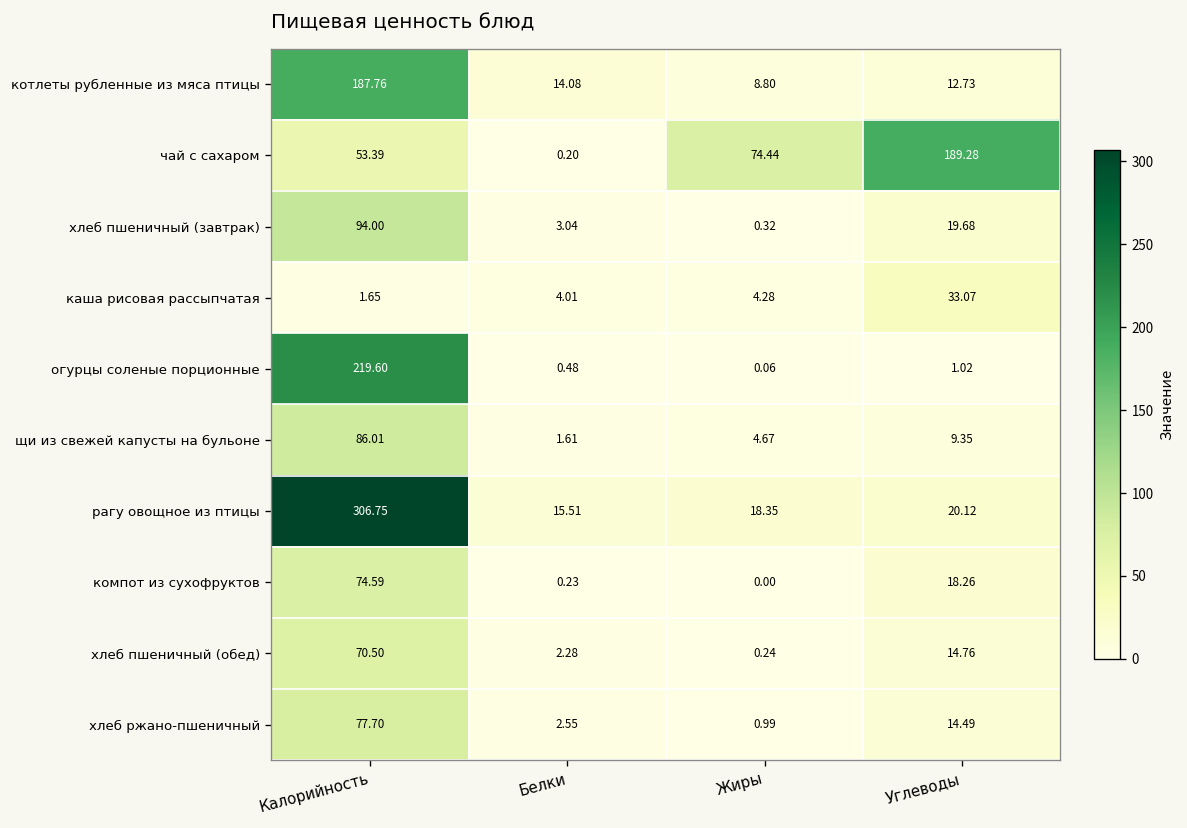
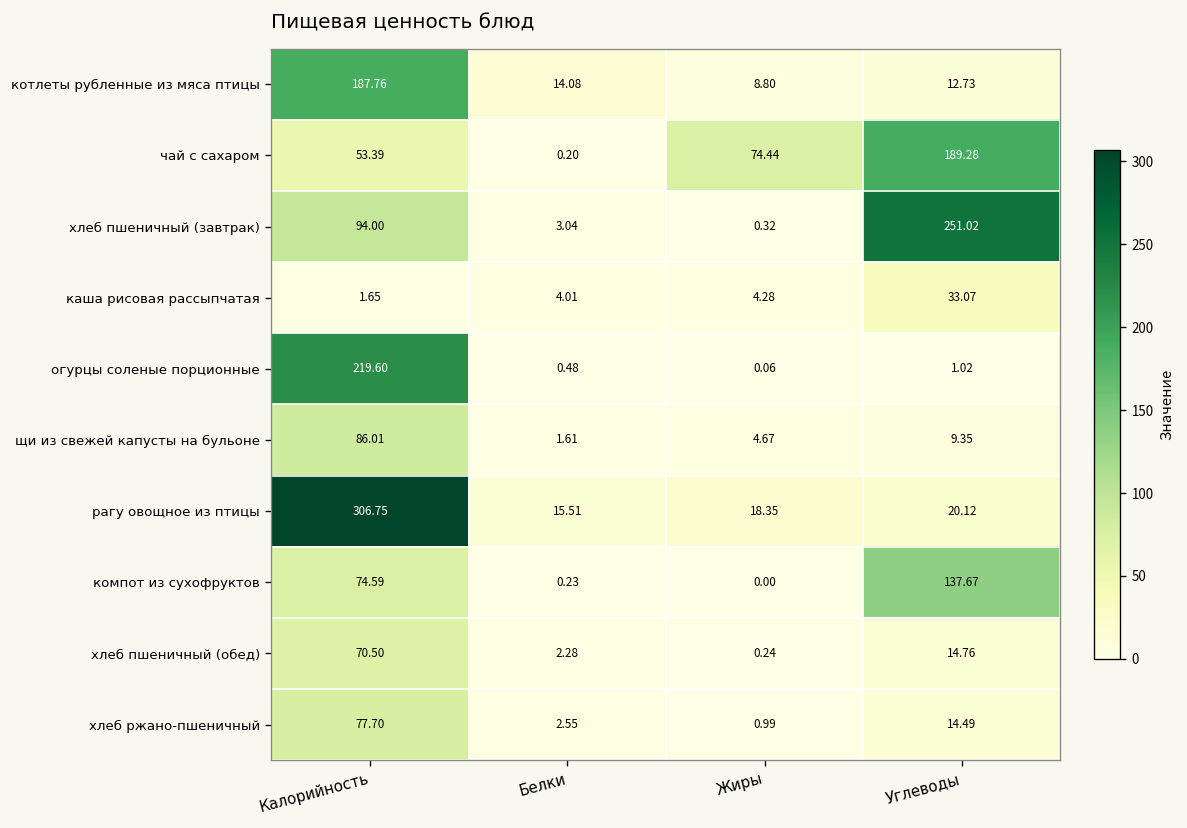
  {
    "котлеты рубленные из мяса птицы": {
      "Калорийность": 187.76,
      "Белки": 14.08,
      "Жиры": 8.80,
      "Углеводы": 12.73
    },
    "чай с сахаром": {
      "Калорийность": 53.39,
      "Белки": 0.20,
      "Жиры": 74.44,
      "Углеводы": 189.28
    },
    "хлеб пшеничный (завтрак)": {
      "Калорийность": 94.00,
      "Белки": 3.04,
      "Жиры": 0.32,
-     "Углеводы": 19.68
+     "Углеводы": 251.02
    },
    "каша рисовая рассыпчатая": {
      "Калорийность": 1.65,
      "Белки": 4.01,
      "Жиры": 4.28,
      "Углеводы": 33.07
    },
    "огурцы соленые порционные": {
      "Калорийность": 219.60,
      "Белки": 0.48,
      "Жиры": 0.06,
      "Углеводы": 1.02
    },
    "щи из свежей капусты на бульоне": {
      "Калорийность": 86.01,
      "Белки": 1.61,
      "Жиры": 4.67,
      "Углеводы": 9.35
    },
    "рагу овощное из птицы": {
      "Калорийность": 306.75,
      "Белки": 15.51,
      "Жиры": 18.35,
      "Углеводы": 20.12
    },
    "компот из сухофруктов": {
      "Калорийность": 74.59,
      "Белки": 0.23,
      "Жиры": 0.00,
-     "Углеводы": 18.26
+     "Углеводы": 137.67
    },
    "хлеб пшеничный (обед)": {
      "Калорийность": 70.50,
      "Белки": 2.28,
      "Жиры": 0.24,
      "Углеводы": 14.76
    },
    "хлеб ржано-пшеничный": {
      "Калорийность": 77.70,
      "Белки": 2.55,
      "Жиры": 0.99,
      "Углеводы": 14.49
    }
  }
